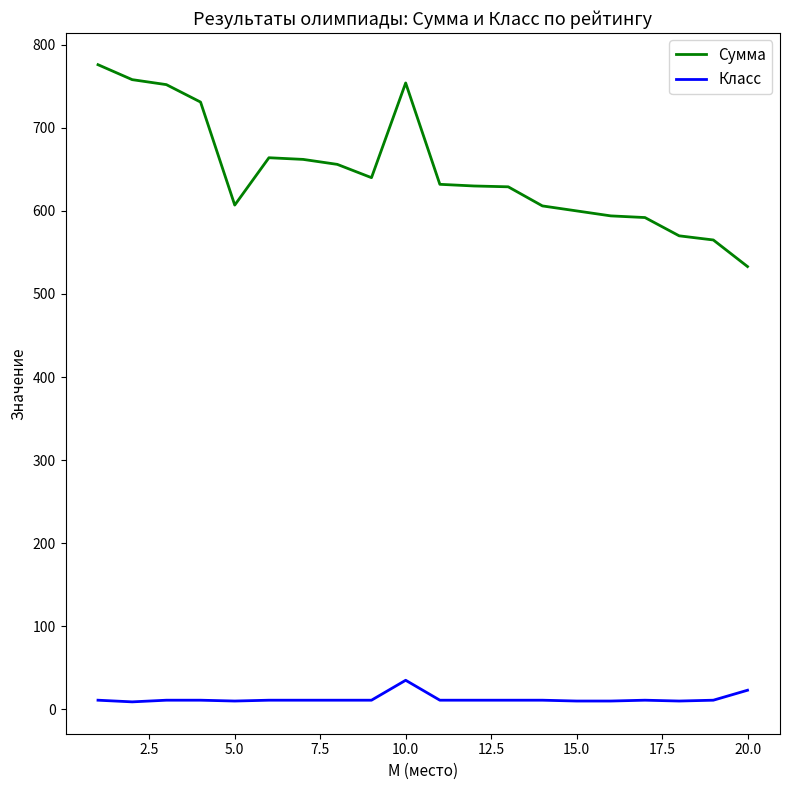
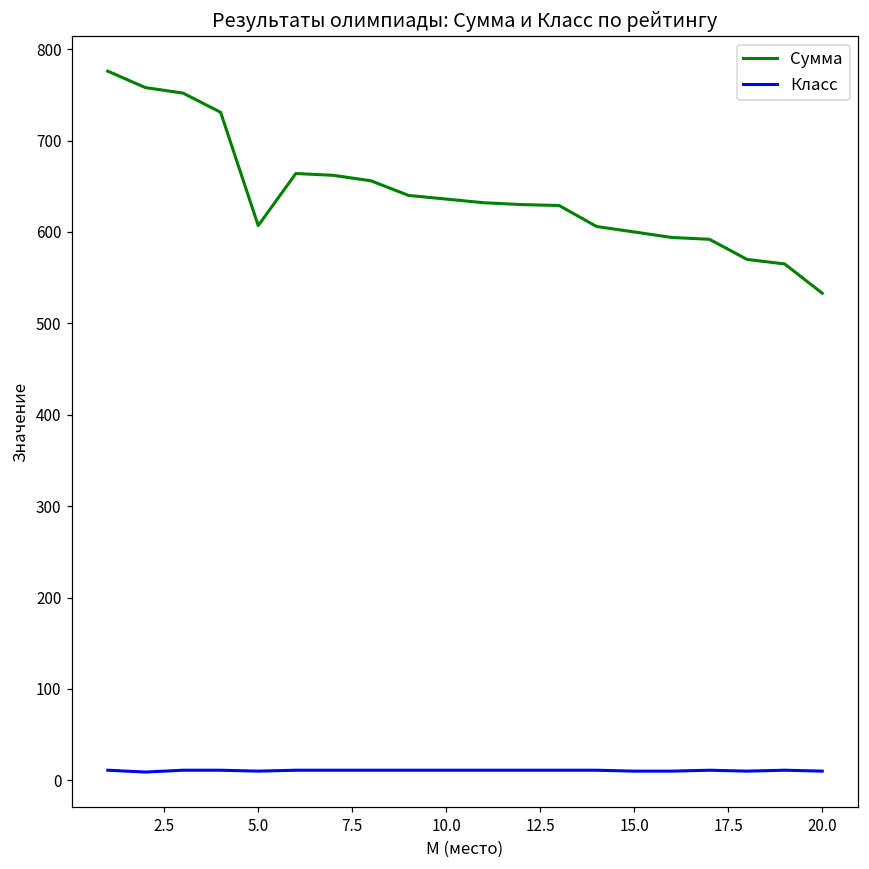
  {
    "Сумма": {
      "5.0": 610,
-     "10.0": 750,
+     "10.0": 640,
      "15.0": 600,
      "20.0": 530
    },
    "Класс": {
      "5.0": 10,
-     "10.0": 40,
+     "10.0": 10,
      "15.0": 10,
-     "20.0": 20
+     "20.0": 10
    }
  }
